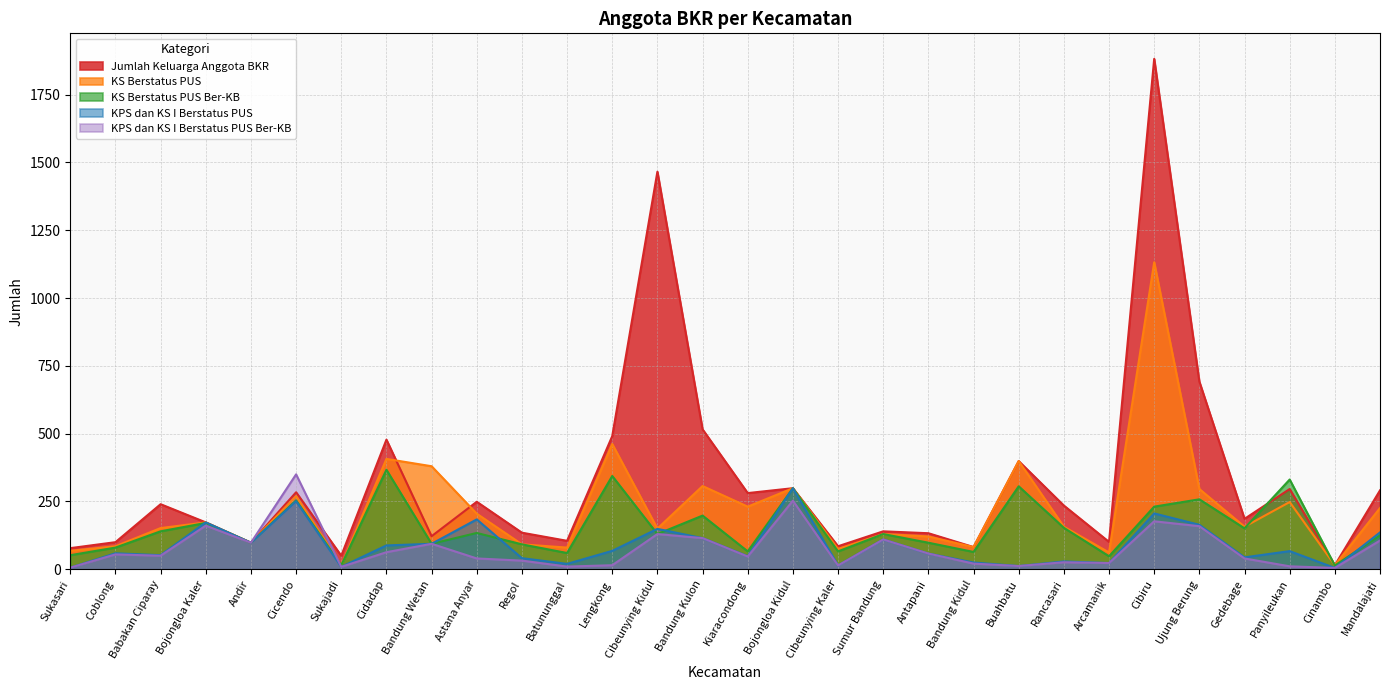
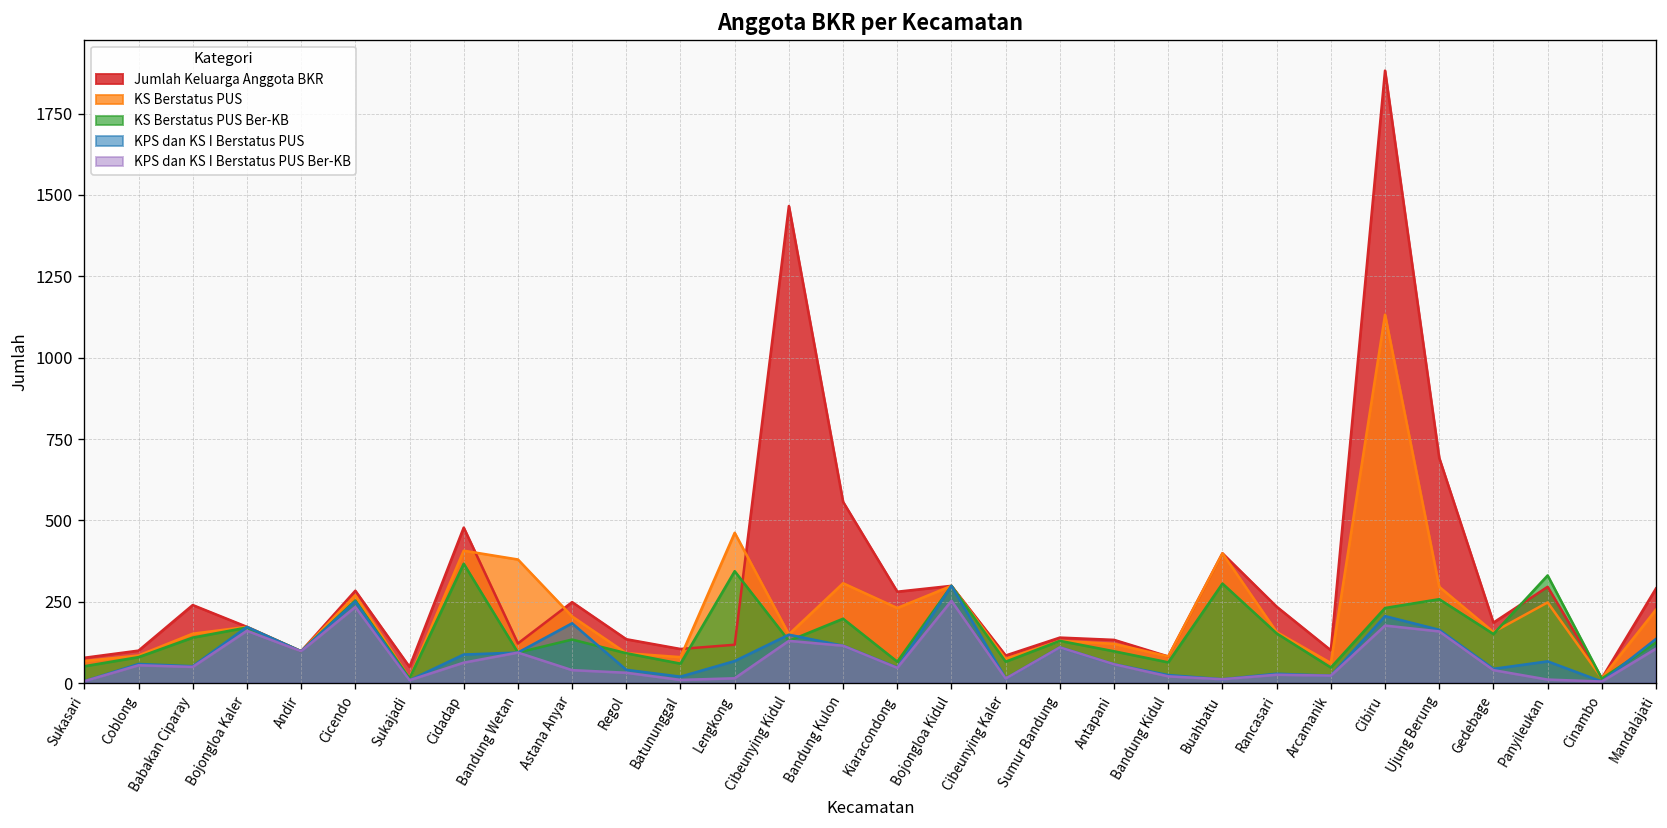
  {
    "Jumlah Keluarga Anggota BKR": {
      "Sukasari": 80,
      "Coblong": 100,
      "Babakan Ciparay": 240,
      "Cicendo": 280,
      "Sukajadi": 50,
      "Cidadap": 480,
      "Bandung Wetan": 120,
      "Astana Anyar": 250,
      "Regol": 140,
      "Batununggal": 110,
-     "Lengkong": 490,
+     "Lengkong": 120,
      "Cibeunying Kidul": 1470,
-     "Bandung Kulon": 520,
+     "Bandung Kulon": 560,
      "Kiaracondong": 280,
      "Cibeunying Kaler": 90,
      "Sumur Bandung": 140,
      "Antapani": 130,
      "Rancasari": 240,
      "Arcamanik": 100,
      "Cibiru": 1880,
      "Ujung Berung": 690,
      "Gedebage": 190,
      "Panyileukan": 300,
      "Mandalajati": 290
    },
    "KS Berstatus PUS": {
      "Sukasari": 70,
      "Babakan Ciparay": 150,
      "Cicendo": 270,
      "Cidadap": 410,
      "Bandung Wetan": 380,
      "Astana Anyar": 210,
      "Batununggal": 80,
      "Lengkong": 460,
      "Bandung Kulon": 310,
      "Kiaracondong": 230,
      "Antapani": 120,
      "Arcamanik": 60,
      "Cibiru": 1130,
      "Ujung Berung": 300,
      "Panyileukan": 250,
      "Mandalajati": 230
    },
    "KS Berstatus PUS Ber-KB": {
      "Sukasari": 50,
      "Babakan Ciparay": 140,
      "Cidadap": 370,
      "Astana Anyar": 130,
      "Batununggal": 60,
      "Lengkong": 340,
      "Bandung Kulon": 200,
      "Kiaracondong": 70,
      "Antapani": 100,
      "Bandung Kidul": 60,
      "Buahbatu": 310,
      "Arcamanik": 50,
      "Cibiru": 230,
      "Ujung Berung": 260,
      "Panyileukan": 330,
      "Mandalajati": 130
    },
    "KPS dan KS I Berstatus PUS": {
      "Cidadap": 90,
      "Astana Anyar": 180,
      "Batununggal": 20,
      "Lengkong": 70,
      "Cibiru": 210,
      "Panyileukan": 70,
      "Mandalajati": 140
    },
    "KPS dan KS I Berstatus PUS Ber-KB": {
      "Bojongloa Kaler": 160,
-     "Cicendo": 350,
+     "Cicendo": 230,
      "Cidadap": 60,
      "Astana Anyar": 40,
      "Batununggal": 10,
      "Lengkong": 20,
      "Bojongloa Kidul": 250,
      "Cibiru": 180,
      "Panyileukan": 10,
      "Mandalajati": 110
    }
  }
